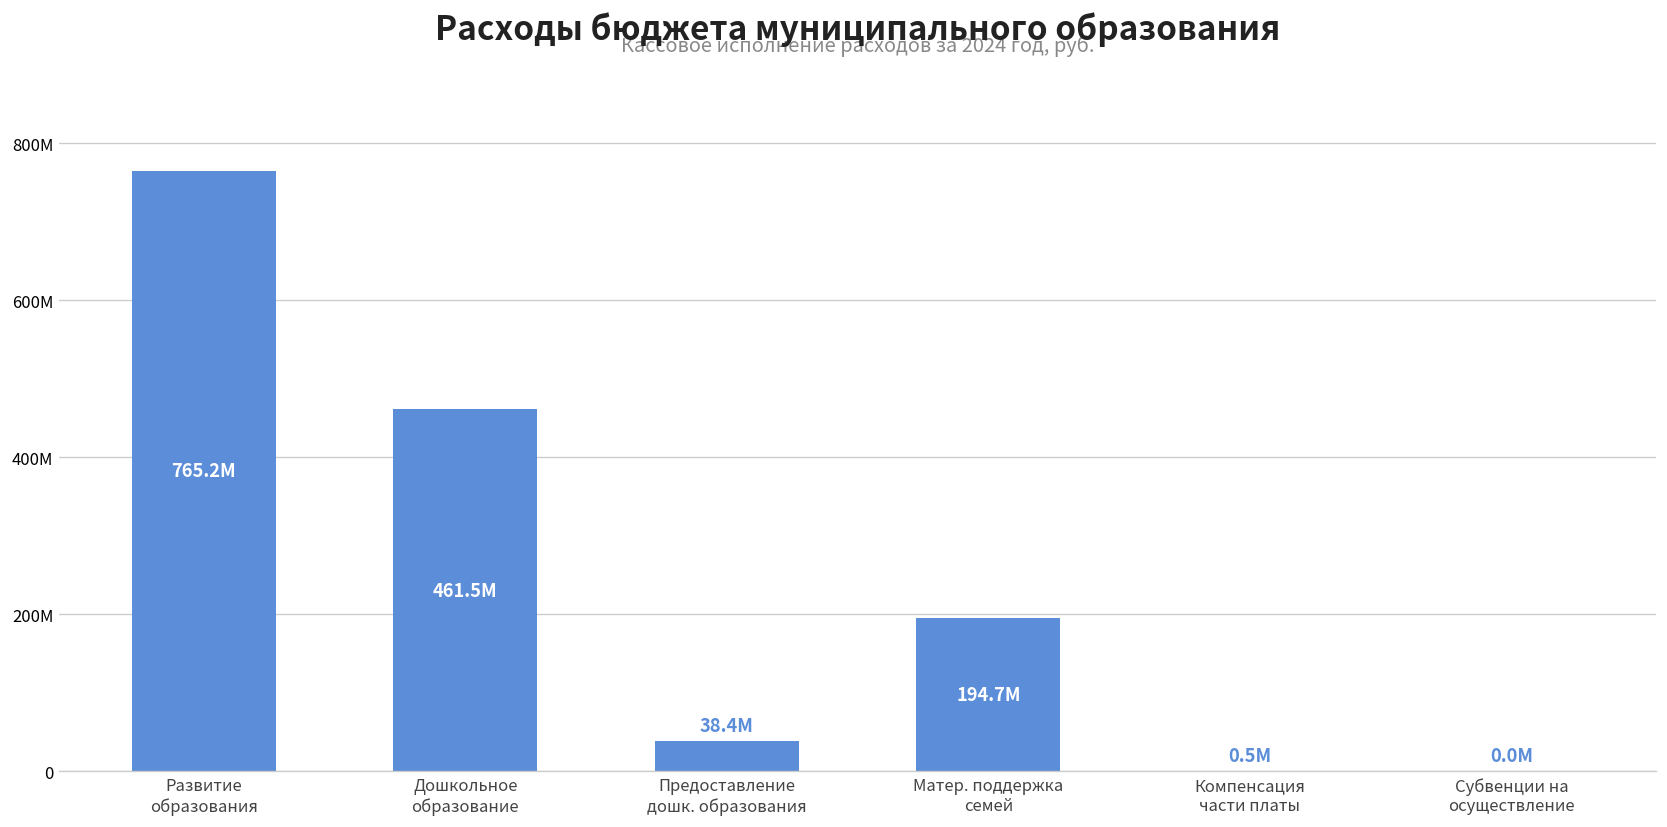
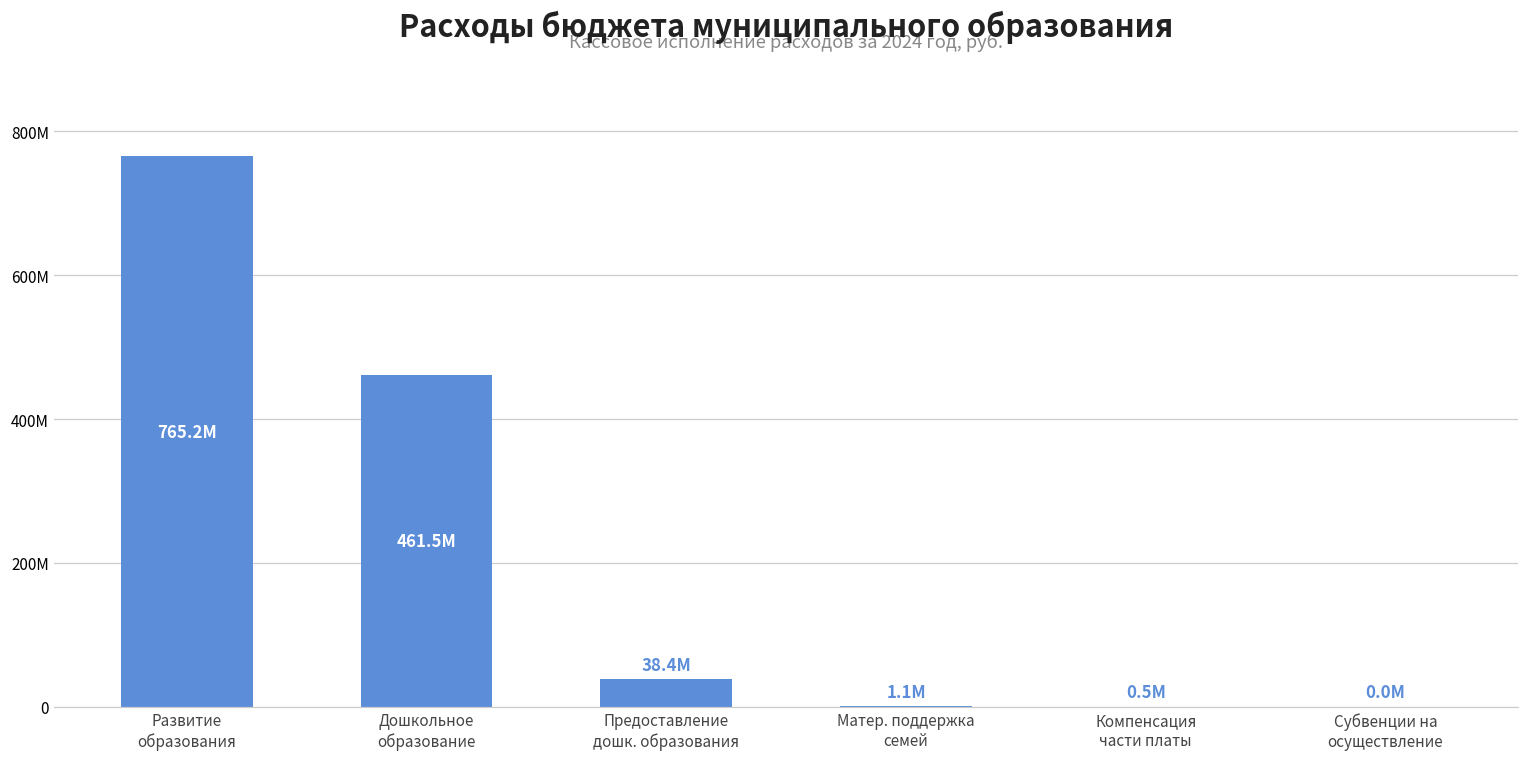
  {
    "Развитие образования": "765.2M",
    "Дошкольное образование": "461.5M",
    "Предоставление дошк. образования": "38.4M",
-   "Матер. поддержка семей": "194.7M",
+   "Матер. поддержка семей": "1.1M",
    "Компенсация части платы": "0.5M"
  }
